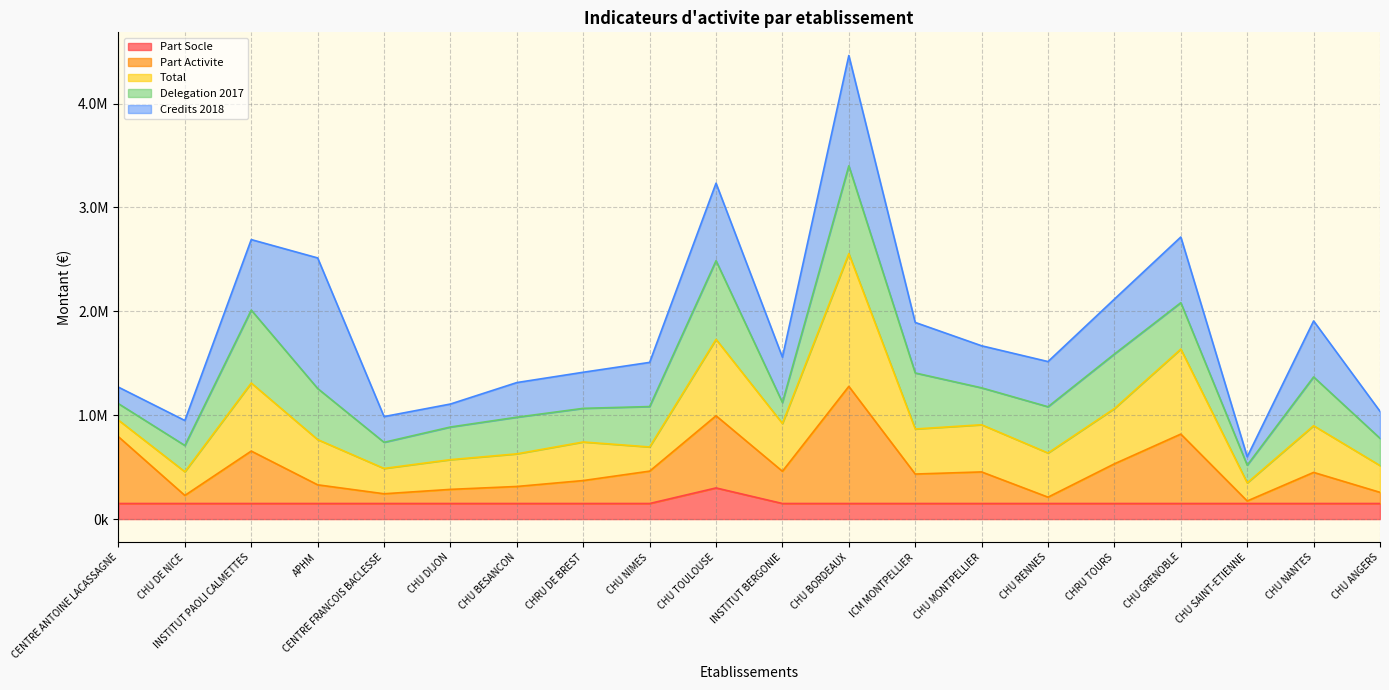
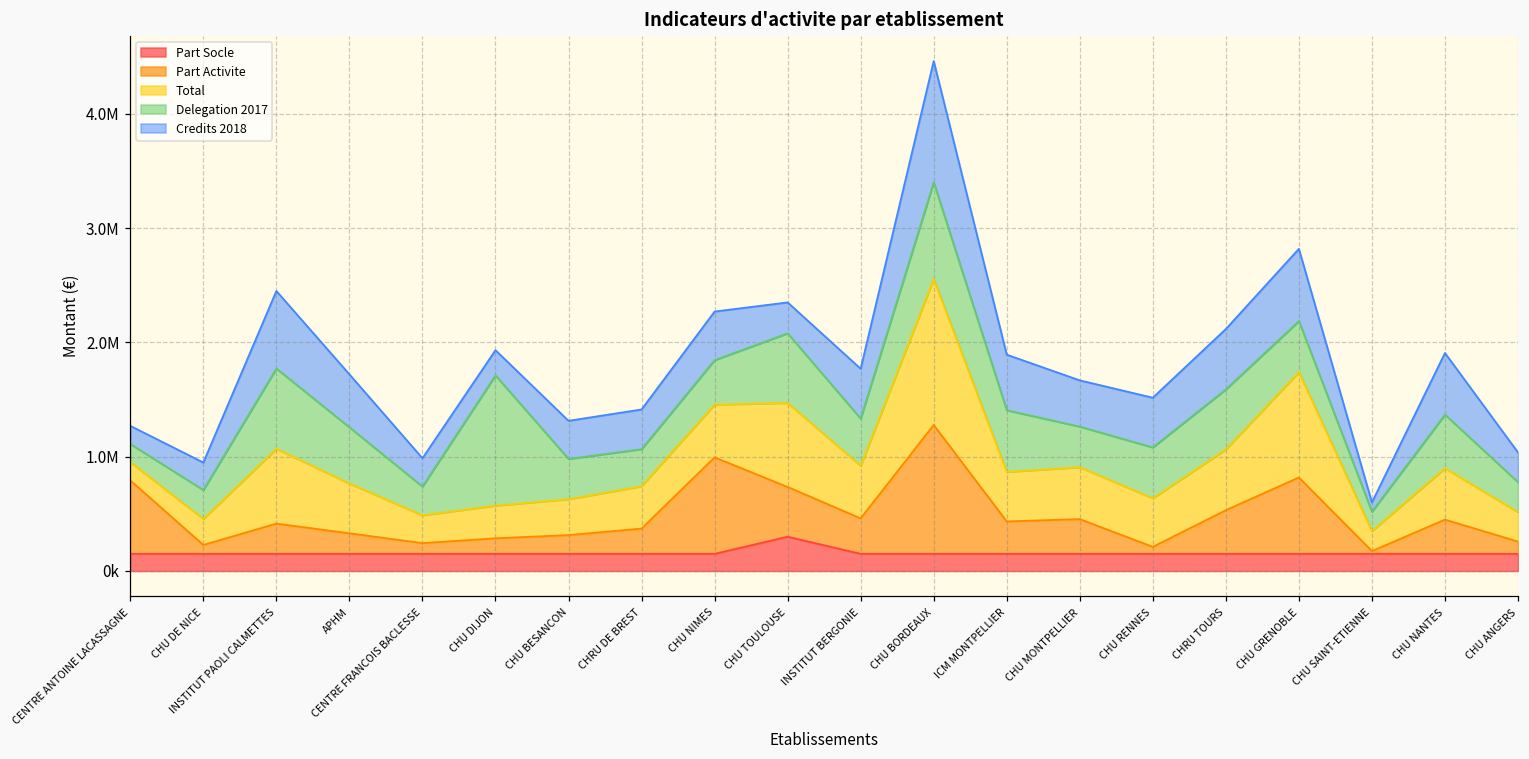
  {
    "Part Socle": {
      "CENTRE ANTOINE LACASSAGNE": 150000,
      "CHU DE NICE": 150000,
      "INSTITUT PAOLI CALMETTES": 150000,
      "APHM": 150000,
      "CENTRE FRANCOIS BACLESSE": 150000,
      "CHU DIJON": 150000,
      "CHU BESANCON": 150000,
      "CHRU DE BREST": 150000,
      "CHU NIMES": 150000,
      "CHU TOULOUSE": 300000,
      "INSTITUT BERGONIE": 150000,
      "CHU BORDEAUX": 150000,
      "ICM MONTPELLIER": 150000,
      "CHU MONTPELLIER": 150000,
      "CHU RENNES": 150000,
      "CHRU TOURS": 150000,
      "CHU GRENOBLE": 150000,
      "CHU NANTES": 150000,
      "CHU ANGERS": 150000
    },
    "Part Activite": {
      "CENTRE ANTOINE LACASSAGNE": 640000,
      "CHU DE NICE": 80000,
-     "INSTITUT PAOLI CALMETTES": 500000,
+     "INSTITUT PAOLI CALMETTES": 260000,
      "APHM": 180000,
      "CENTRE FRANCOIS BACLESSE": 90000,
      "CHU DIJON": 140000,
      "CHU BESANCON": 160000,
      "CHRU DE BREST": 220000,
-     "CHU NIMES": 310000,
-     "CHU TOULOUSE": 690000,
+     "CHU NIMES": 840000,
+     "CHU TOULOUSE": 440000,
      "INSTITUT BERGONIE": 310000,
      "CHU BORDEAUX": 1130000,
      "ICM MONTPELLIER": 280000,
      "CHU MONTPELLIER": 300000,
      "CHU RENNES": 60000,
      "CHRU TOURS": 380000,
      "CHU GRENOBLE": 670000,
      "CHU NANTES": 300000,
      "CHU ANGERS": 110000
    },
    "Total": {
      "CENTRE ANTOINE LACASSAGNE": 160000,
      "CHU DE NICE": 230000,
      "INSTITUT PAOLI CALMETTES": 650000,
      "APHM": 440000,
      "CENTRE FRANCOIS BACLESSE": 240000,
      "CHU DIJON": 290000,
      "CHU BESANCON": 310000,
      "CHRU DE BREST": 370000,
-     "CHU NIMES": 230000,
+     "CHU NIMES": 460000,
      "CHU TOULOUSE": 740000,
      "INSTITUT BERGONIE": 460000,
      "CHU BORDEAUX": 1280000,
      "ICM MONTPELLIER": 430000,
      "CHU MONTPELLIER": 450000,
      "CHU RENNES": 430000,
      "CHRU TOURS": 530000,
-     "CHU GRENOBLE": 820000,
+     "CHU GRENOBLE": 920000,
      "CHU SAINT-ETIENNE": 170000,
      "CHU NANTES": 450000,
      "CHU ANGERS": 260000
    },
    "Delegation 2017": {
      "CENTRE ANTOINE LACASSAGNE": 160000,
      "CHU DE NICE": 250000,
      "INSTITUT PAOLI CALMETTES": 700000,
      "APHM": 490000,
      "CENTRE FRANCOIS BACLESSE": 250000,
-     "CHU DIJON": 310000,
+     "CHU DIJON": 1140000,
      "CHU BESANCON": 350000,
      "CHRU DE BREST": 320000,
      "CHU NIMES": 390000,
-     "CHU TOULOUSE": 760000,
-     "INSTITUT BERGONIE": 200000,
+     "CHU TOULOUSE": 610000,
+     "INSTITUT BERGONIE": 410000,
      "CHU BORDEAUX": 850000,
      "ICM MONTPELLIER": 540000,
      "CHU MONTPELLIER": 360000,
      "CHU RENNES": 450000,
      "CHRU TOURS": 530000,
      "CHU GRENOBLE": 450000,
      "CHU SAINT-ETIENNE": 170000,
      "CHU NANTES": 470000,
      "CHU ANGERS": 260000
    },
    "Credits 2018": {
      "CENTRE ANTOINE LACASSAGNE": 160000,
      "CHU DE NICE": 240000,
      "INSTITUT PAOLI CALMETTES": 680000,
-     "APHM": 1260000,
+     "APHM": 460000,
      "CENTRE FRANCOIS BACLESSE": 250000,
      "CHU DIJON": 220000,
      "CHU BESANCON": 330000,
      "CHRU DE BREST": 350000,
      "CHU NIMES": 430000,
-     "CHU TOULOUSE": 750000,
+     "CHU TOULOUSE": 270000,
      "INSTITUT BERGONIE": 440000,
      "CHU BORDEAUX": 1060000,
      "ICM MONTPELLIER": 490000,
      "CHU MONTPELLIER": 400000,
      "CHU RENNES": 440000,
      "CHRU TOURS": 530000,
      "CHU GRENOBLE": 630000,
      "CHU SAINT-ETIENNE": 80000,
      "CHU NANTES": 540000,
      "CHU ANGERS": 260000
    }
  }
